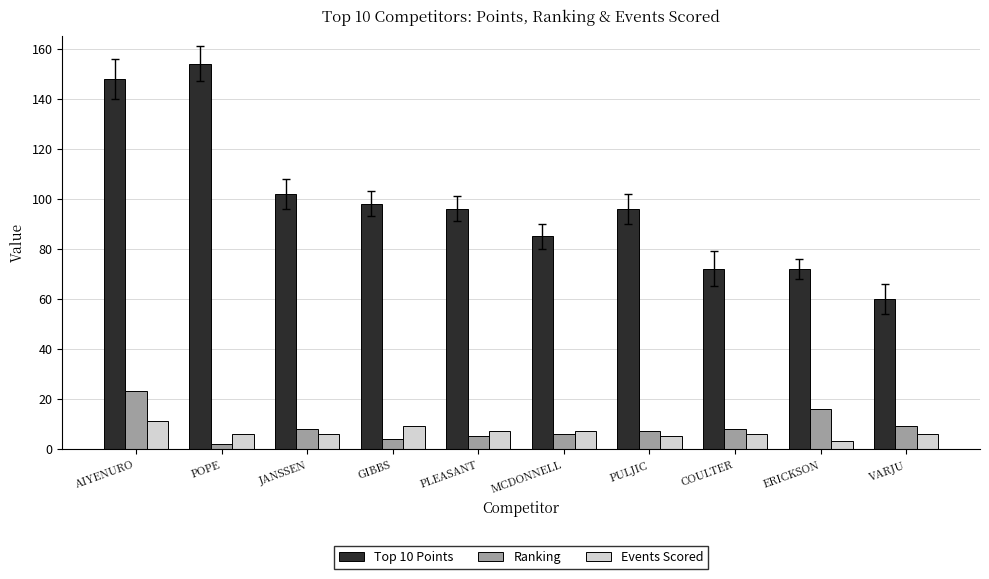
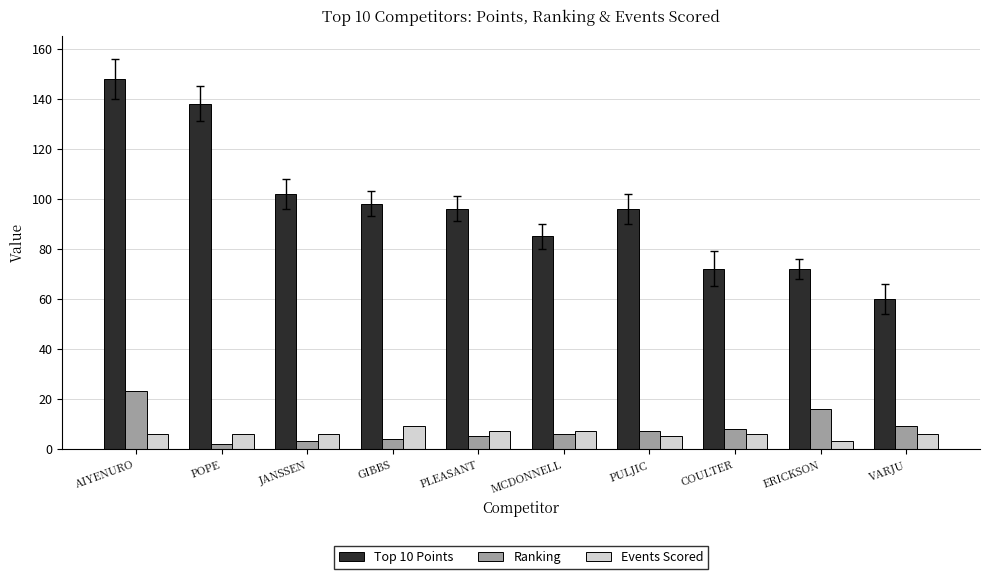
  {
    "Top 10 Points": {
      "AIYENURO": 148,
-     "POPE": 154,
+     "POPE": 138,
      "JANSSEN": 102,
      "GIBBS": 98,
      "PLEASANT": 96,
      "MCDONNELL": 85,
      "PULJIC": 96,
      "COULTER": 72,
      "ERICKSON": 72,
      "VARJU": 60
    },
    "Ranking": {
      "AIYENURO": 23,
      "POPE": 2,
-     "JANSSEN": 8,
+     "JANSSEN": 3,
      "GIBBS": 4,
      "PLEASANT": 5,
      "MCDONNELL": 6,
      "PULJIC": 7,
      "COULTER": 8,
      "ERICKSON": 16,
      "VARJU": 9
    },
    "Events Scored": {
-     "AIYENURO": 11,
+     "AIYENURO": 6,
      "POPE": 6,
      "JANSSEN": 6,
      "GIBBS": 9,
      "PLEASANT": 7,
      "MCDONNELL": 7,
      "PULJIC": 5,
      "COULTER": 6,
      "ERICKSON": 3,
      "VARJU": 6
    }
  }
